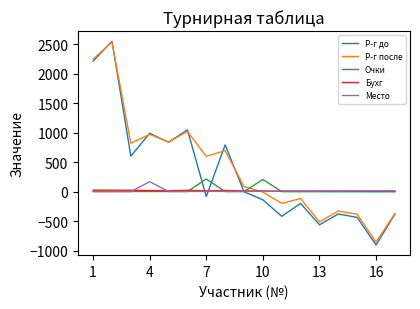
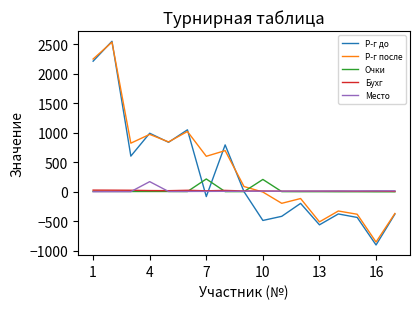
  {
    "Р-г до": {
      "7": -100,
-     "10": -100,
+     "10": -500,
      "13": -600,
      "16": -900
    },
    "Р-г после": {
      "7": 600,
      "13": -500,
      "16": -900
    },
    "Очки": {
      "7": 200,
      "10": 200
    },
    "Место": {
      "4": 200
    }
  }
